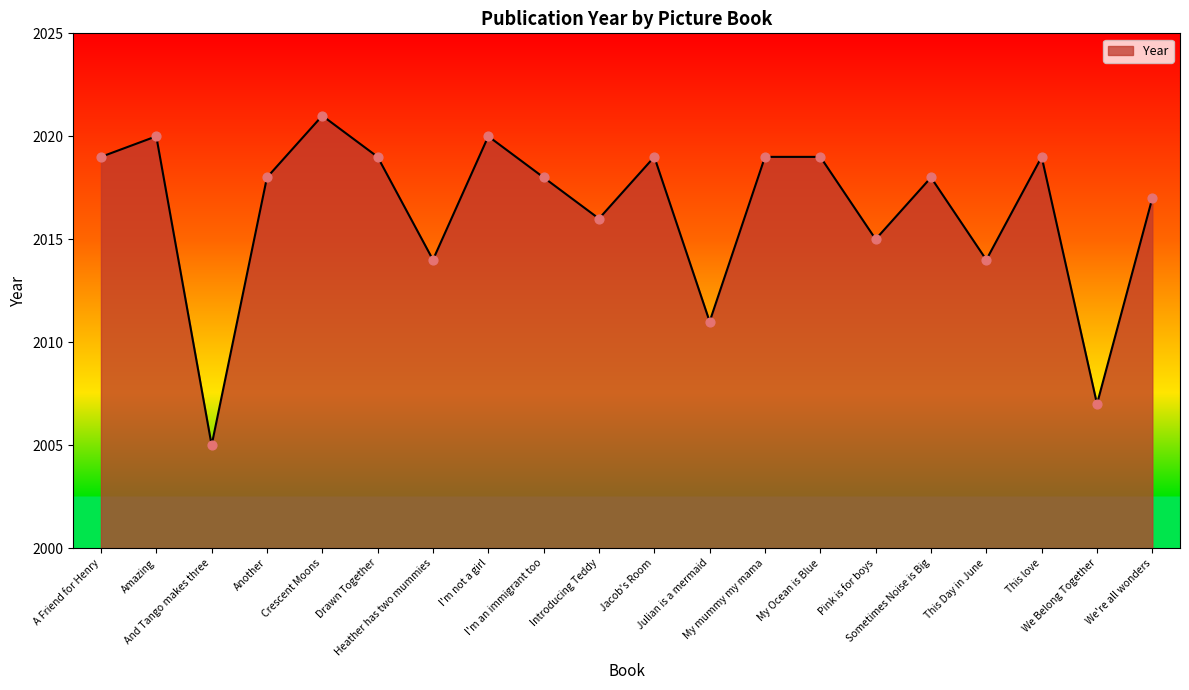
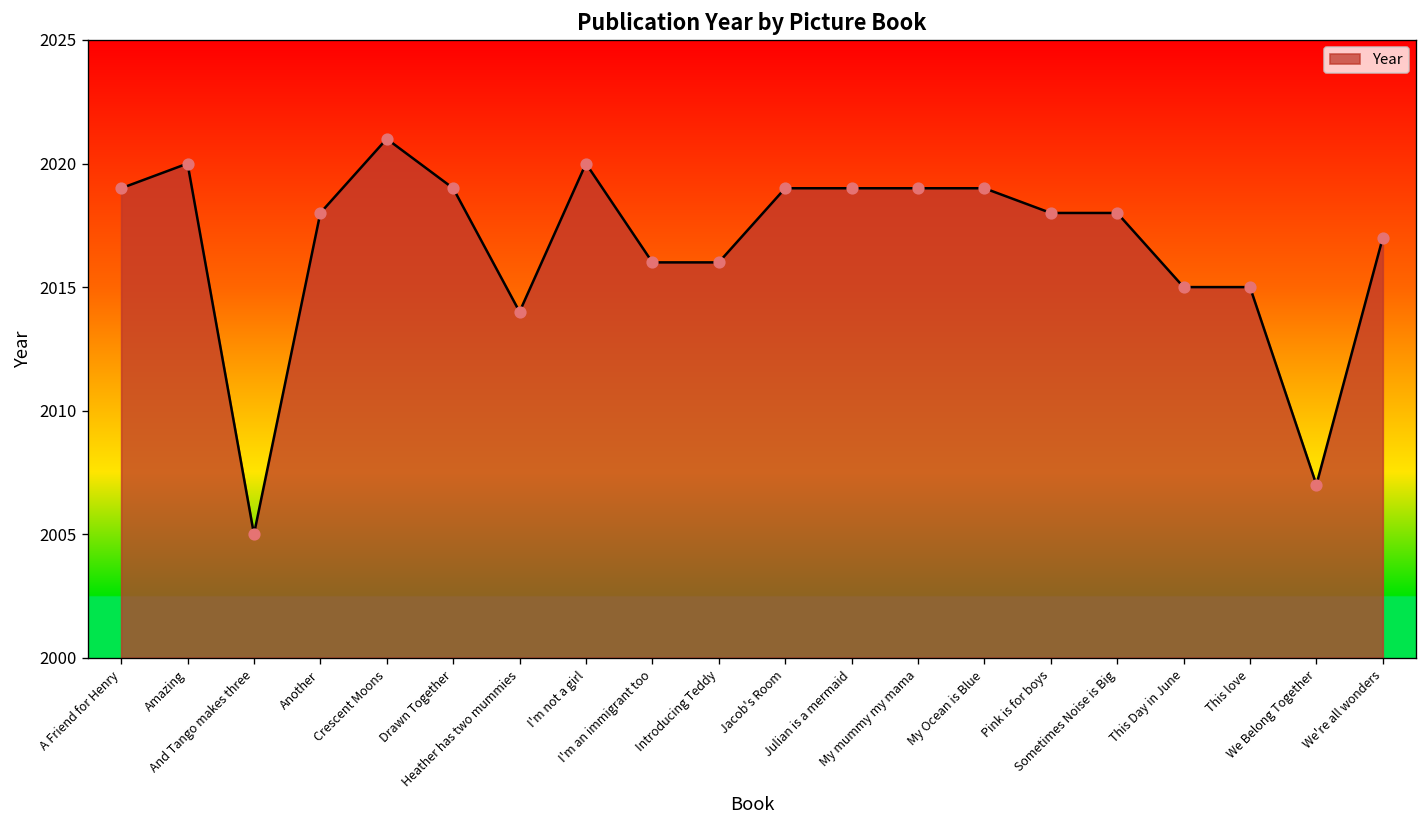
  {
    "A Friend for Henry": 2019,
    "Amazing": 2020,
    "And Tango makes three": 2005,
    "Another": 2018,
    "Crescent Moons": 2021,
    "Drawn Together": 2019,
    "Heather has two mummies": 2014,
    "I'm not a girl": 2020,
-   "I'm an immigrant too": 2018,
+   "I'm an immigrant too": 2016,
    "Introducing Teddy": 2016,
    "Jacob's Room": 2019,
-   "Julian is a mermaid": 2011,
+   "Julian is a mermaid": 2019,
    "My mummy my mama": 2019,
    "My Ocean is Blue": 2019,
-   "Pink is for boys": 2015,
+   "Pink is for boys": 2018,
    "Sometimes Noise is Big": 2018,
-   "This Day in June": 2014,
-   "This love": 2019,
+   "This Day in June": 2015,
+   "This love": 2015,
    "We Belong Together": 2007,
    "We're all wonders": 2017
  }
